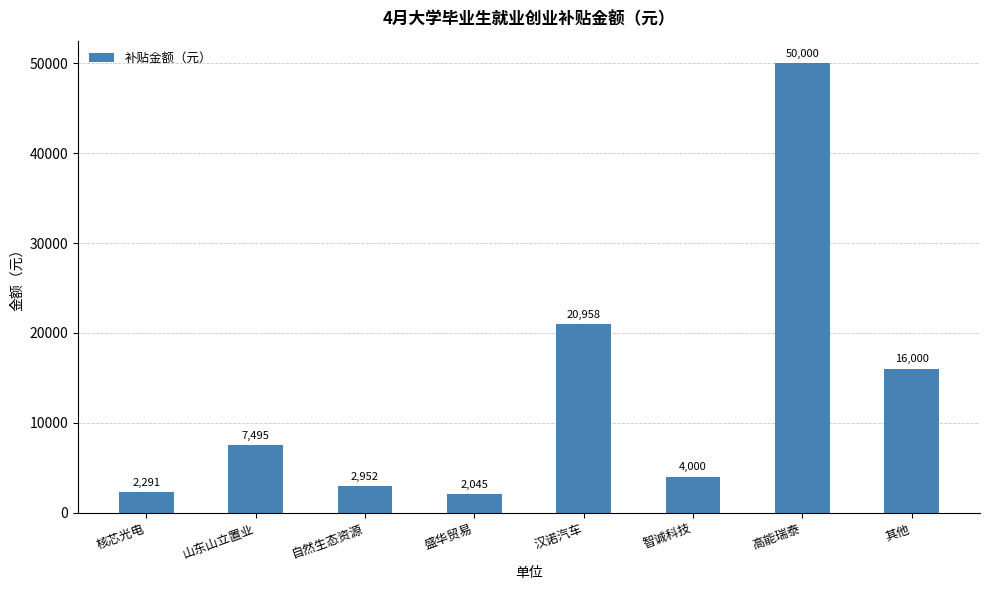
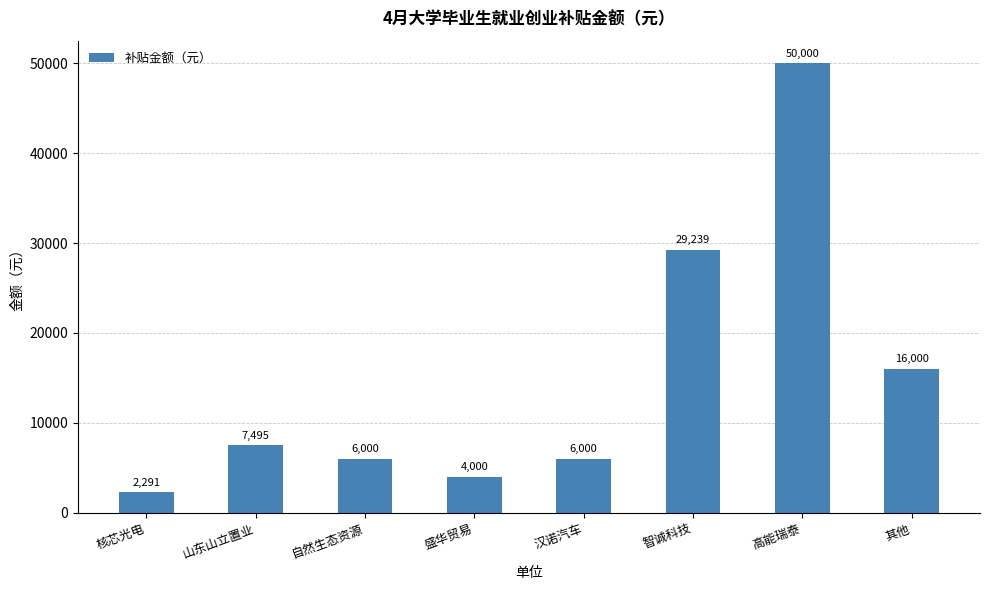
  {
    "核芯光电": "2,291",
    "山东山立置业": "7,495",
-   "自然生态资源": "2,952",
-   "盛华贸易": "2,045",
-   "汉诺汽车": "20,958",
-   "智诚科技": "4,000",
+   "自然生态资源": "6,000",
+   "盛华贸易": "4,000",
+   "汉诺汽车": "6,000",
+   "智诚科技": "29,239",
    "高能瑞泰": "50,000",
    "其他": "16,000"
  }
